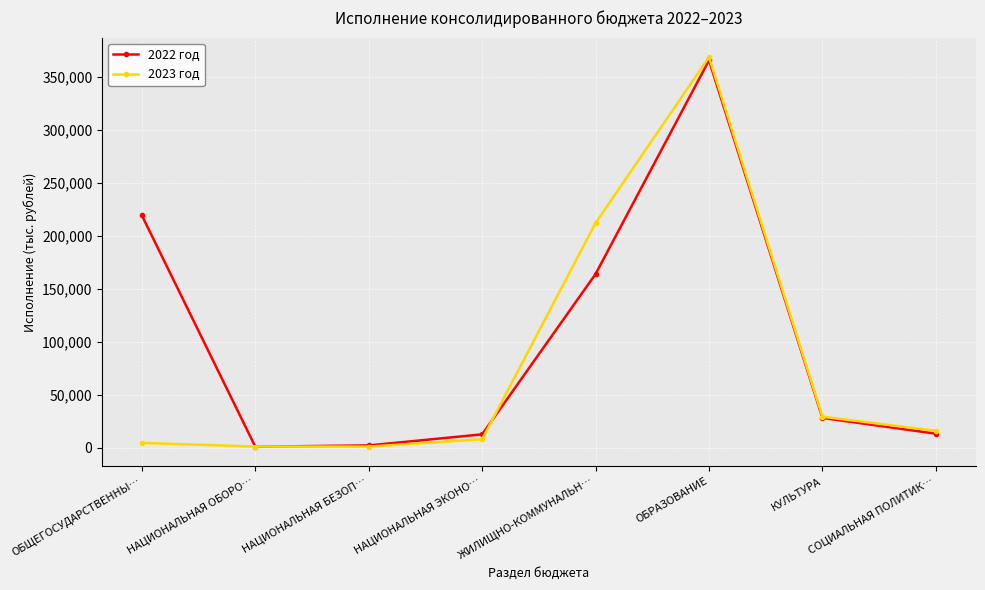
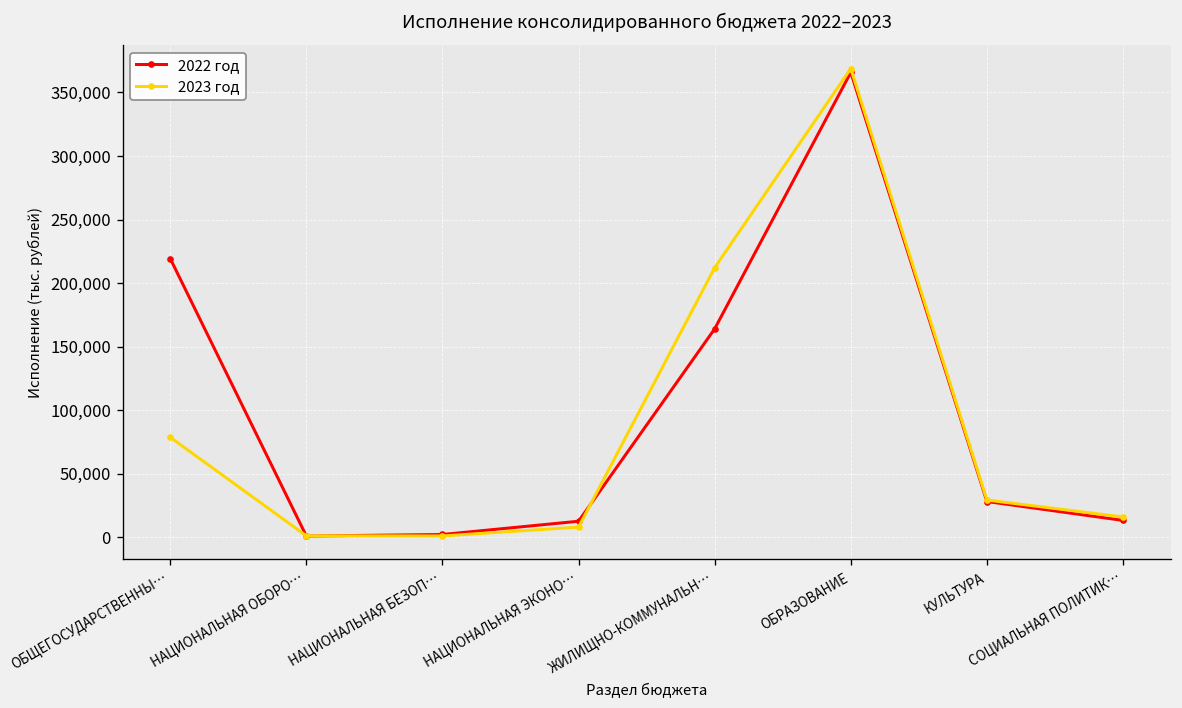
  {
    "2022 год": {
      "ОБЩЕГОСУДАРСТВЕННЫ…": "219,000",
      "НАЦИОНАЛЬНАЯ ЭКОНО…": "13,000",
      "ЖИЛИЩНО-КОММУНАЛЬН…": "164,000",
      "ОБРАЗОВАНИЕ": "366,000",
      "СОЦИАЛЬНАЯ ПОЛИТИК…": "13,000"
    },
    "2023 год": {
-     "ОБЩЕГОСУДАРСТВЕННЫ…": "5,000",
+     "ОБЩЕГОСУДАРСТВЕННЫ…": "79,000",
      "НАЦИОНАЛЬНАЯ ЭКОНО…": "8,000",
      "ЖИЛИЩНО-КОММУНАЛЬН…": "212,000",
      "ОБРАЗОВАНИЕ": "369,000",
      "СОЦИАЛЬНАЯ ПОЛИТИК…": "16,000"
    }
  }
